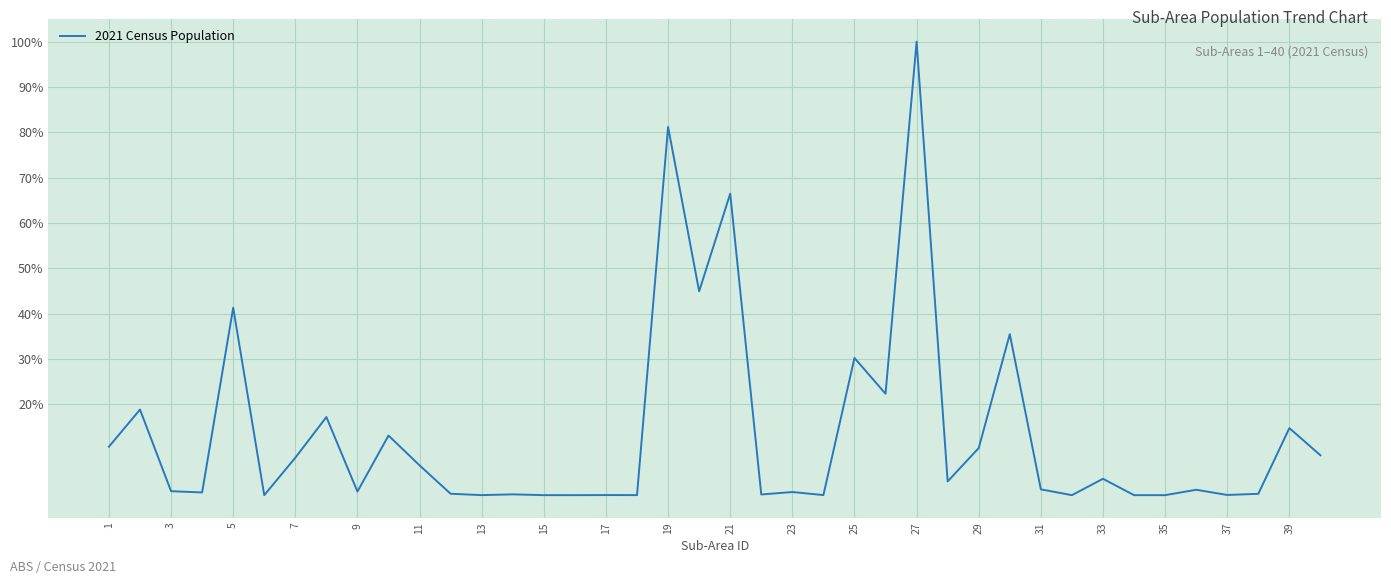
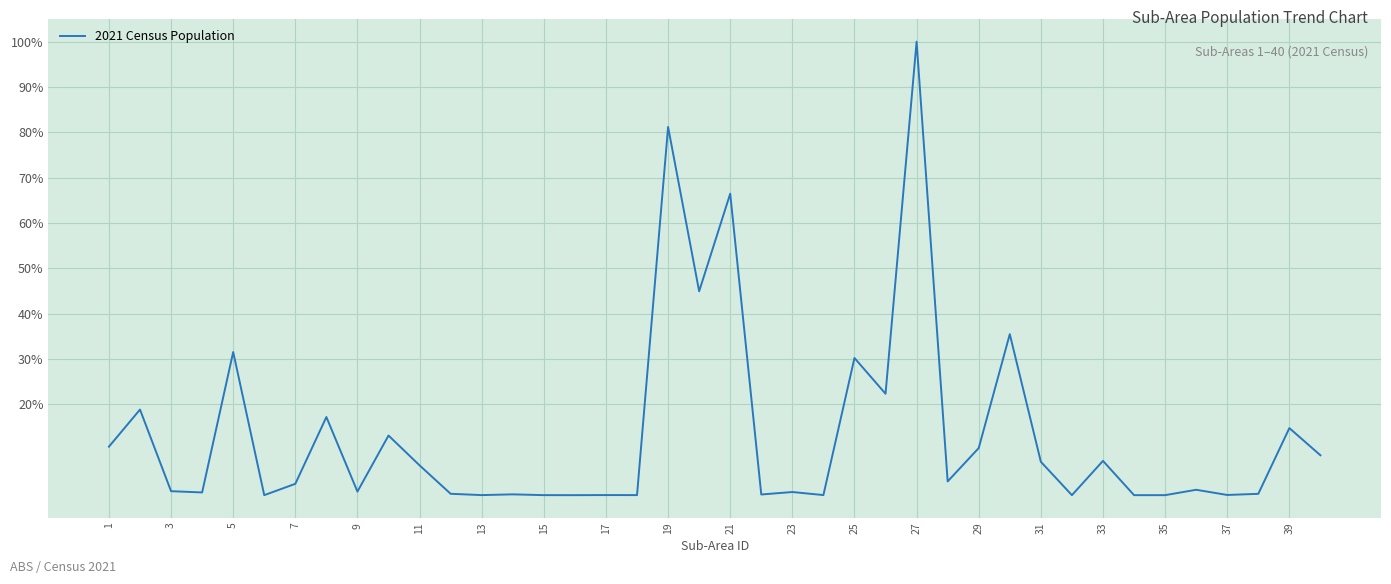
  {
    "1": "11%",
    "3": "1%",
-   "5": "41%",
-   "7": "8%",
+   "5": "32%",
+   "7": "2%",
    "9": "1%",
    "11": "7%",
    "13": "0%",
    "15": "0%",
    "17": "0%",
    "19": "81%",
    "21": "66%",
    "23": "1%",
    "25": "30%",
    "27": "100%",
    "29": "10%",
-   "31": "1%",
-   "33": "4%",
+   "31": "7%",
+   "33": "8%",
    "35": "0%",
    "37": "0%",
    "39": "15%"
  }
